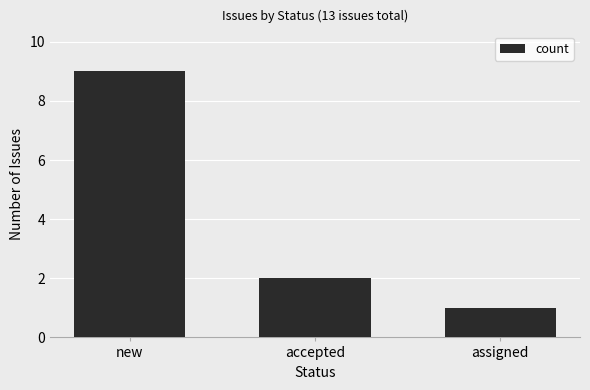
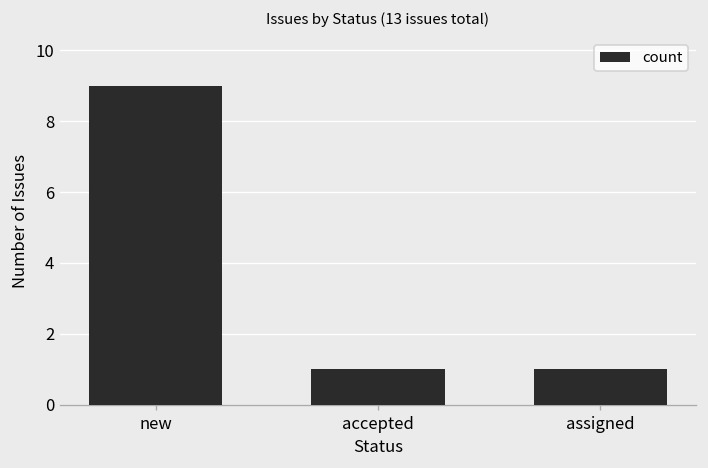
  {
    "new": 9,
-   "accepted": 2,
+   "accepted": 1,
    "assigned": 1
  }
